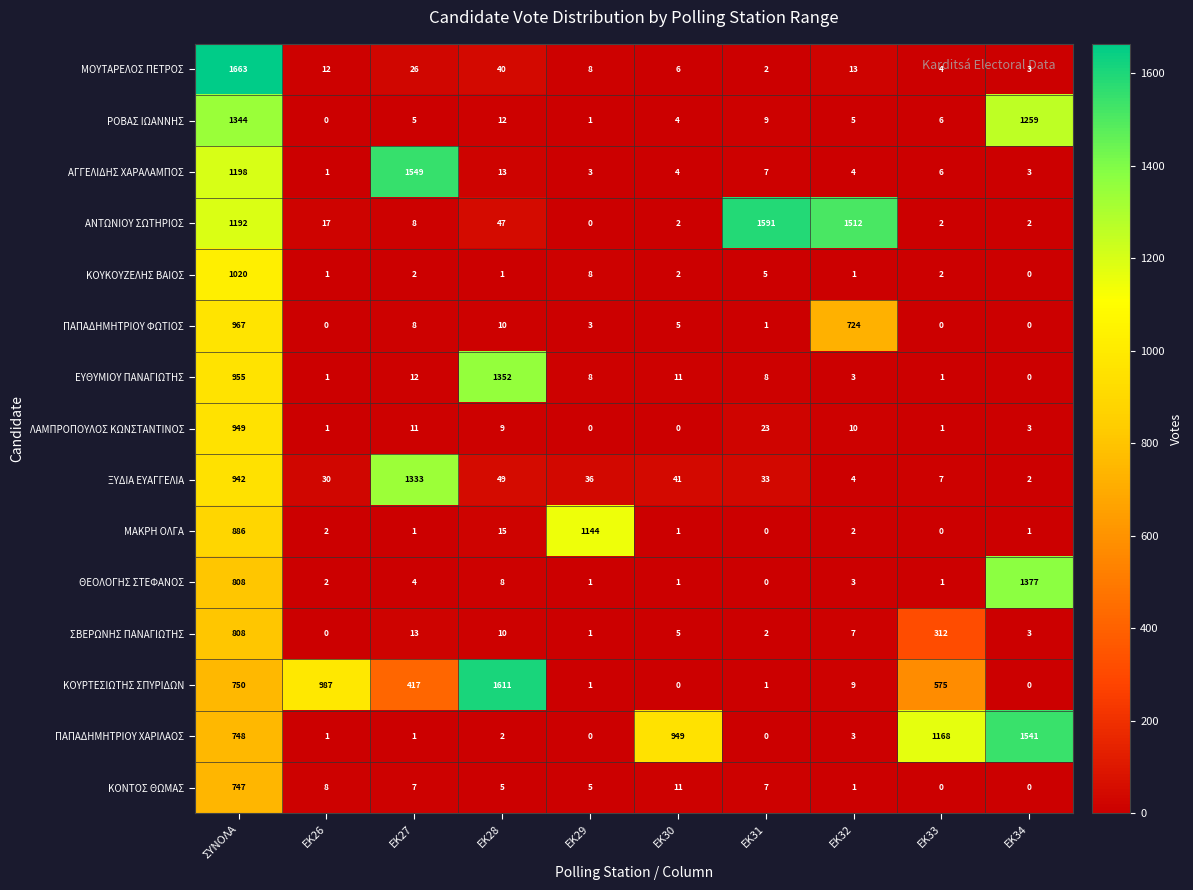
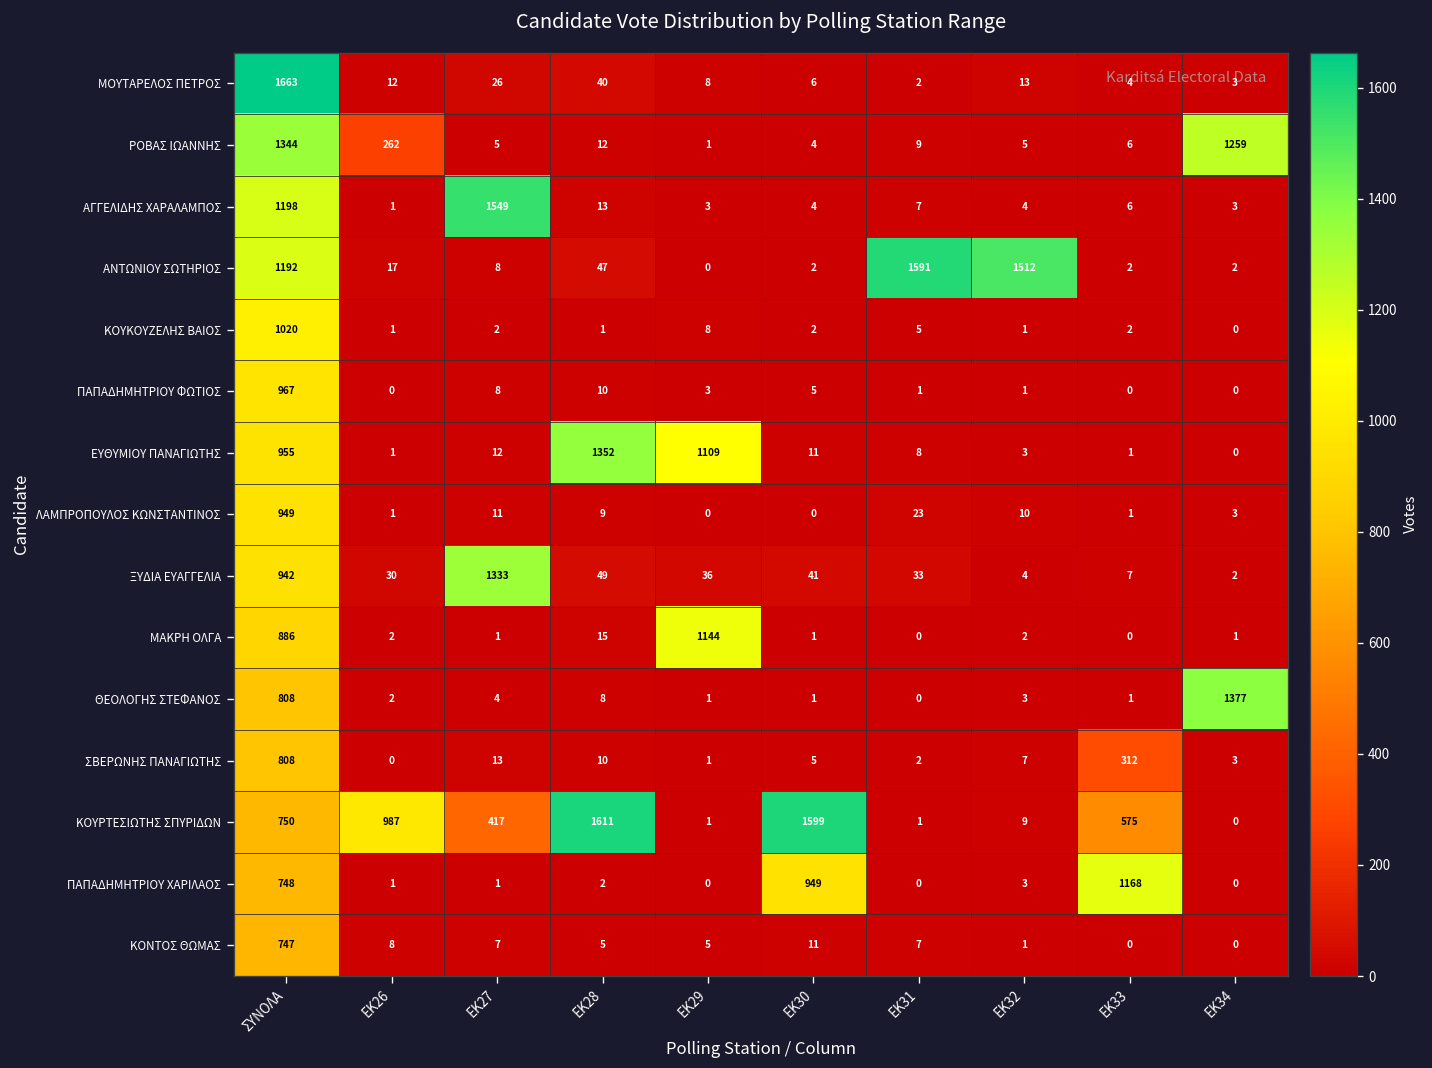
  {
    "ΜΟΥΤΑΡΕΛΟΣ ΠΕΤΡΟΣ": {
      "ΣΥΝΟΛΑ": 1663,
      "EK26": 12,
      "EK27": 26,
      "EK28": 40,
      "EK29": 8,
      "EK30": 6,
      "EK31": 2,
      "EK32": 13
    },
    "ΡΟΒΑΣ ΙΩΑΝΝΗΣ": {
      "ΣΥΝΟΛΑ": 1344,
-     "EK26": 0,
+     "EK26": 262,
      "EK27": 5,
      "EK28": 12,
      "EK29": 1,
      "EK30": 4,
      "EK31": 9,
      "EK32": 5,
      "EK33": 6,
      "EK34": 1259
    },
    "ΑΓΓΕΛΙΔΗΣ ΧΑΡΑΛΑΜΠΟΣ": {
      "ΣΥΝΟΛΑ": 1198,
      "EK26": 1,
      "EK27": 1549,
      "EK28": 13,
      "EK29": 3,
      "EK30": 4,
      "EK31": 7,
      "EK32": 4,
      "EK33": 6,
      "EK34": 3
    },
    "ΑΝΤΩΝΙΟΥ ΣΩΤΗΡΙΟΣ": {
      "ΣΥΝΟΛΑ": 1192,
      "EK26": 17,
      "EK27": 8,
      "EK28": 47,
      "EK29": 0,
      "EK30": 2,
      "EK31": 1591,
      "EK32": 1512,
      "EK33": 2,
      "EK34": 2
    },
    "ΚΟΥΚΟΥΖΕΛΗΣ ΒΑΙΟΣ": {
      "ΣΥΝΟΛΑ": 1020,
      "EK26": 1,
      "EK27": 2,
      "EK28": 1,
      "EK29": 8,
      "EK30": 2,
      "EK31": 5,
      "EK32": 1,
      "EK33": 2,
      "EK34": 0
    },
    "ΠΑΠΑΔΗΜΗΤΡΙΟΥ ΦΩΤΙΟΣ": {
      "ΣΥΝΟΛΑ": 967,
      "EK26": 0,
      "EK27": 8,
      "EK28": 10,
      "EK29": 3,
      "EK30": 5,
      "EK31": 1,
-     "EK32": 724,
+     "EK32": 1,
      "EK33": 0,
      "EK34": 0
    },
    "ΕΥΘΥΜΙΟΥ ΠΑΝΑΓΙΩΤΗΣ": {
      "ΣΥΝΟΛΑ": 955,
      "EK26": 1,
      "EK27": 12,
      "EK28": 1352,
-     "EK29": 8,
+     "EK29": 1109,
      "EK30": 11,
      "EK31": 8,
      "EK32": 3,
      "EK33": 1,
      "EK34": 0
    },
    "ΛΑΜΠΡΟΠΟΥΛΟΣ ΚΩΝΣΤΑΝΤΙΝΟΣ": {
      "ΣΥΝΟΛΑ": 949,
      "EK26": 1,
      "EK27": 11,
      "EK28": 9,
      "EK29": 0,
      "EK30": 0,
      "EK31": 23,
      "EK32": 10,
      "EK33": 1,
      "EK34": 3
    },
    "ΞΥΔΙΑ ΕΥΑΓΓΕΛΙΑ": {
      "ΣΥΝΟΛΑ": 942,
      "EK26": 30,
      "EK27": 1333,
      "EK28": 49,
      "EK29": 36,
      "EK30": 41,
      "EK31": 33,
      "EK32": 4,
      "EK33": 7,
      "EK34": 2
    },
    "ΜΑΚΡΗ ΟΛΓΑ": {
      "ΣΥΝΟΛΑ": 886,
      "EK26": 2,
      "EK27": 1,
      "EK28": 15,
      "EK29": 1144,
      "EK30": 1,
      "EK31": 0,
      "EK32": 2,
      "EK33": 0,
      "EK34": 1
    },
    "ΘΕΟΛΟΓΗΣ ΣΤΕΦΑΝΟΣ": {
      "ΣΥΝΟΛΑ": 808,
      "EK26": 2,
      "EK27": 4,
      "EK28": 8,
      "EK29": 1,
      "EK30": 1,
      "EK31": 0,
      "EK32": 3,
      "EK33": 1,
      "EK34": 1377
    },
    "ΣΒΕΡΩΝΗΣ ΠΑΝΑΓΙΩΤΗΣ": {
      "ΣΥΝΟΛΑ": 808,
      "EK26": 0,
      "EK27": 13,
      "EK28": 10,
      "EK29": 1,
      "EK30": 5,
      "EK31": 2,
      "EK32": 7,
      "EK33": 312,
      "EK34": 3
    },
    "ΚΟΥΡΤΕΣΙΩΤΗΣ ΣΠΥΡΙΔΩΝ": {
      "ΣΥΝΟΛΑ": 750,
      "EK26": 987,
      "EK27": 417,
      "EK28": 1611,
      "EK29": 1,
-     "EK30": 0,
+     "EK30": 1599,
      "EK31": 1,
      "EK32": 9,
      "EK33": 575,
      "EK34": 0
    },
    "ΠΑΠΑΔΗΜΗΤΡΙΟΥ ΧΑΡΙΛΑΟΣ": {
      "ΣΥΝΟΛΑ": 748,
      "EK26": 1,
      "EK27": 1,
      "EK28": 2,
      "EK29": 0,
      "EK30": 949,
      "EK31": 0,
      "EK32": 3,
      "EK33": 1168,
-     "EK34": 1541
+     "EK34": 0
    },
    "ΚΟΝΤΟΣ ΘΩΜΑΣ": {
      "ΣΥΝΟΛΑ": 747,
      "EK26": 8,
      "EK27": 7,
      "EK28": 5,
      "EK29": 5,
      "EK30": 11,
      "EK31": 7,
      "EK32": 1,
      "EK33": 0,
      "EK34": 0
    }
  }
